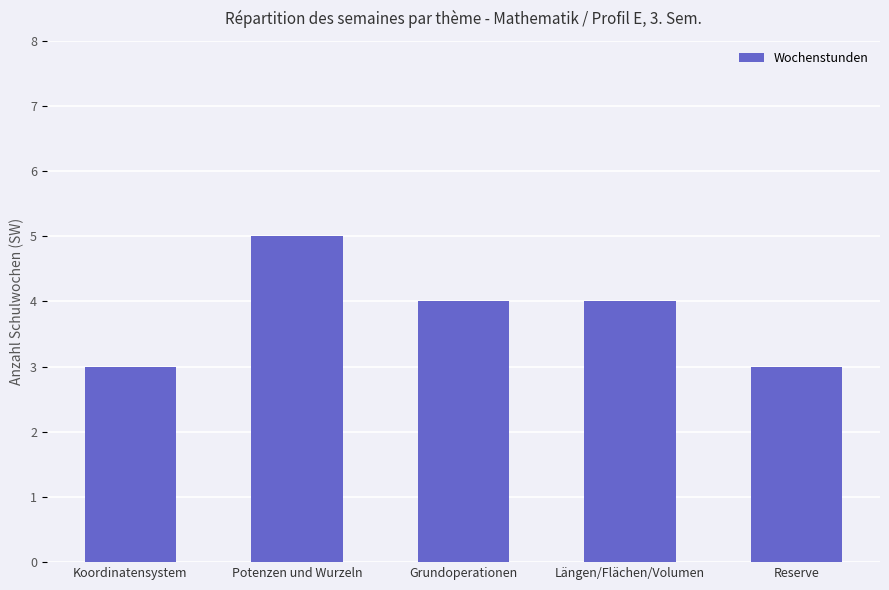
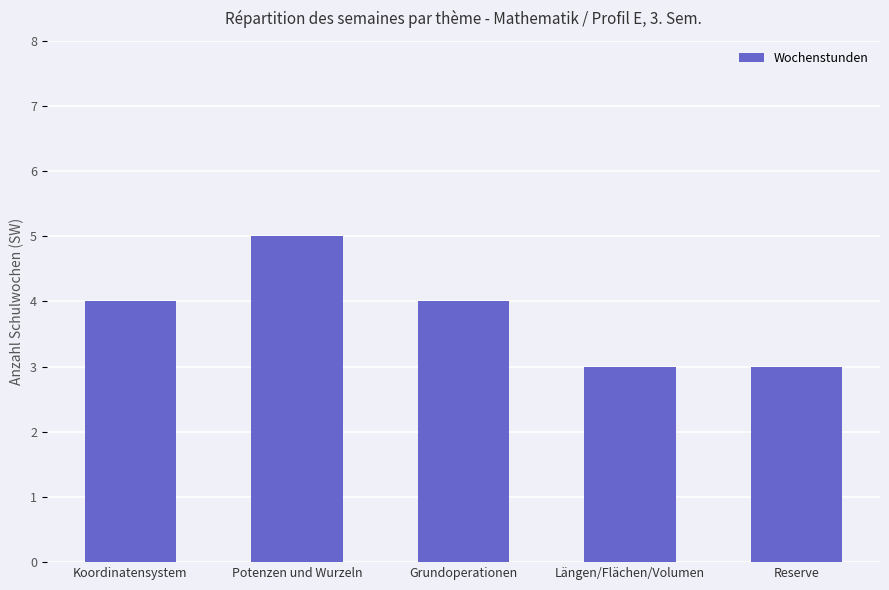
  {
-   "Koordinatensystem": 3,
+   "Koordinatensystem": 4,
    "Potenzen und Wurzeln": 5,
    "Grundoperationen": 4,
-   "Längen/Flächen/Volumen": 4,
+   "Längen/Flächen/Volumen": 3,
    "Reserve": 3
  }
